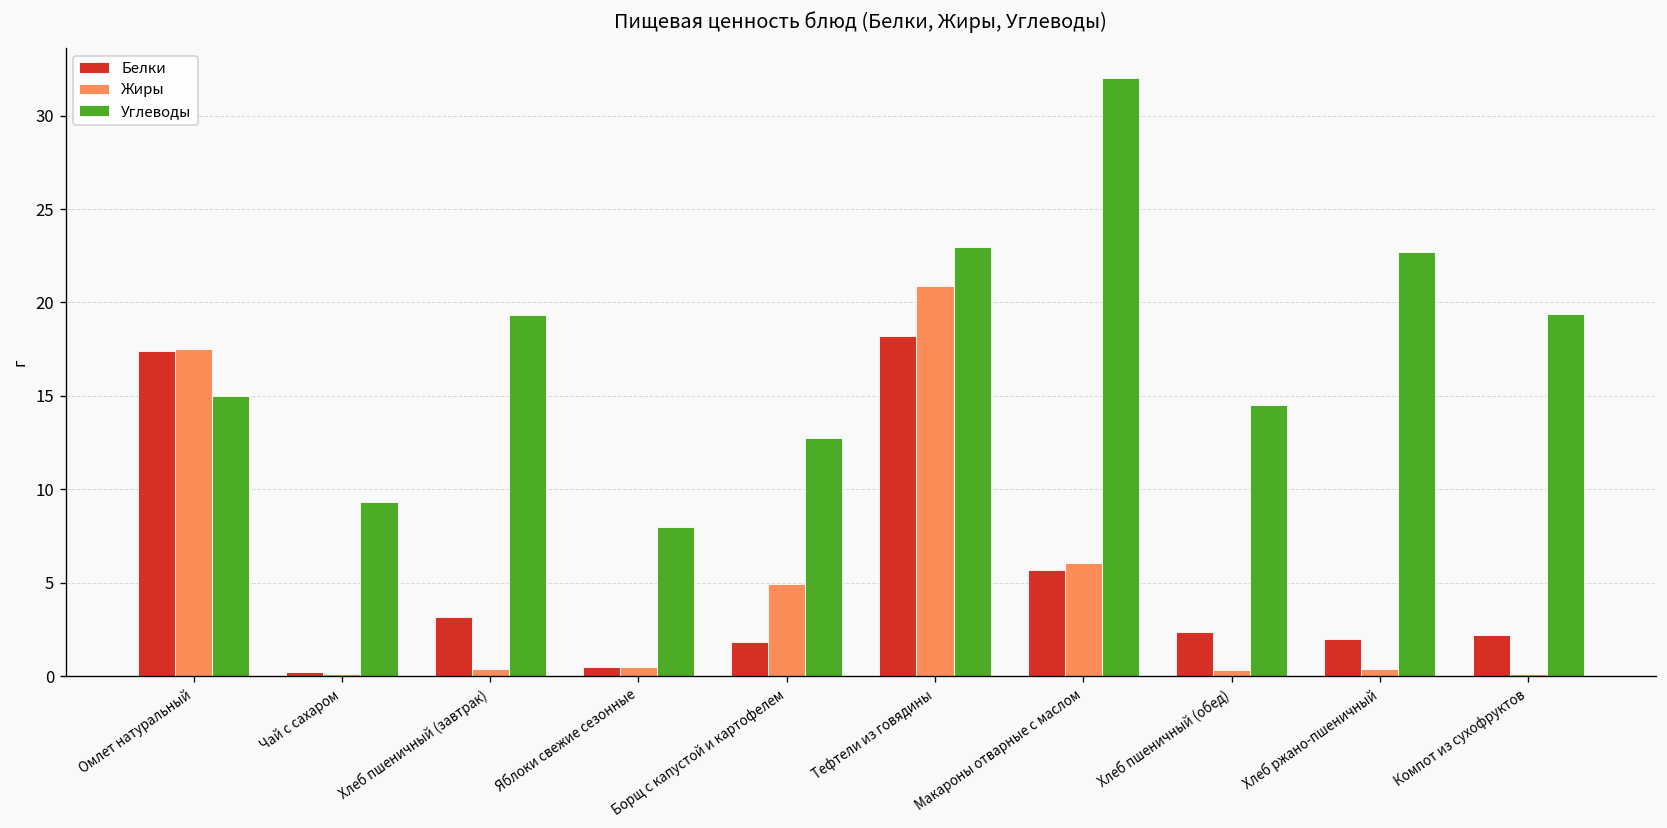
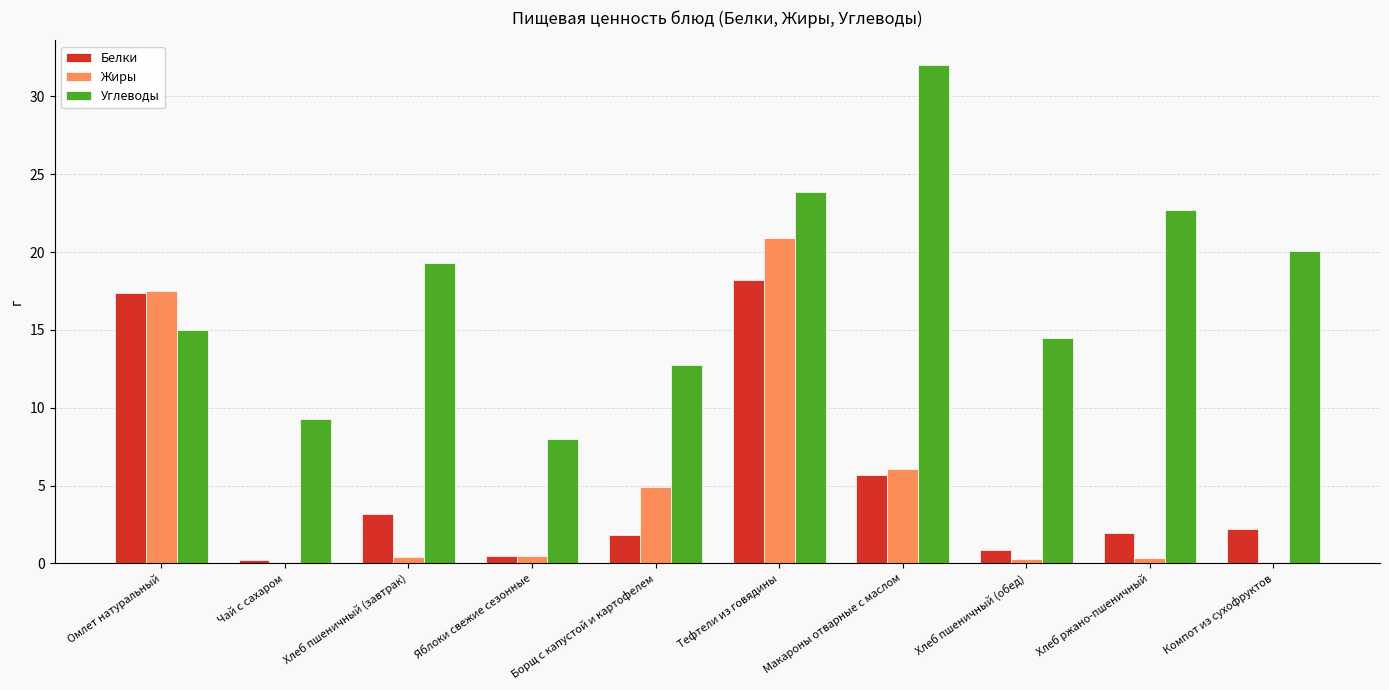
  {
    "Белки": {
      "Омлет натуральный": 17.4,
      "Чай с сахаром": 0.2,
      "Хлеб пшеничный (завтрак)": 3.2,
      "Яблоки свежие сезонные": 0.5,
      "Борщ с капустой и картофелем": 1.8,
      "Тефтели из говядины": 18.2,
      "Макароны отварные с маслом": 5.7,
-     "Хлеб пшеничный (обед)": 2.4,
+     "Хлеб пшеничный (обед)": 0.8,
      "Хлеб ржано-пшеничный": 2.0,
      "Компот из сухофруктов": 2.2
    },
    "Жиры": {
      "Омлет натуральный": 17.5,
      "Хлеб пшеничный (завтрак)": 0.4,
      "Яблоки свежие сезонные": 0.5,
      "Борщ с капустой и картофелем": 4.9,
      "Тефтели из говядины": 20.9,
      "Макароны отварные с маслом": 6.1,
      "Хлеб пшеничный (обед)": 0.3,
      "Хлеб ржано-пшеничный": 0.4
    },
    "Углеводы": {
      "Омлет натуральный": 15.0,
      "Чай с сахаром": 9.3,
      "Хлеб пшеничный (завтрак)": 19.3,
      "Яблоки свежие сезонные": 8.0,
      "Борщ с капустой и картофелем": 12.7,
-     "Тефтели из говядины": 23.0,
+     "Тефтели из говядины": 23.8,
      "Макароны отварные с маслом": 32.0,
      "Хлеб пшеничный (обед)": 14.5,
      "Хлеб ржано-пшеничный": 22.7,
-     "Компот из сухофруктов": 19.4
+     "Компот из сухофруктов": 20.1
    }
  }
